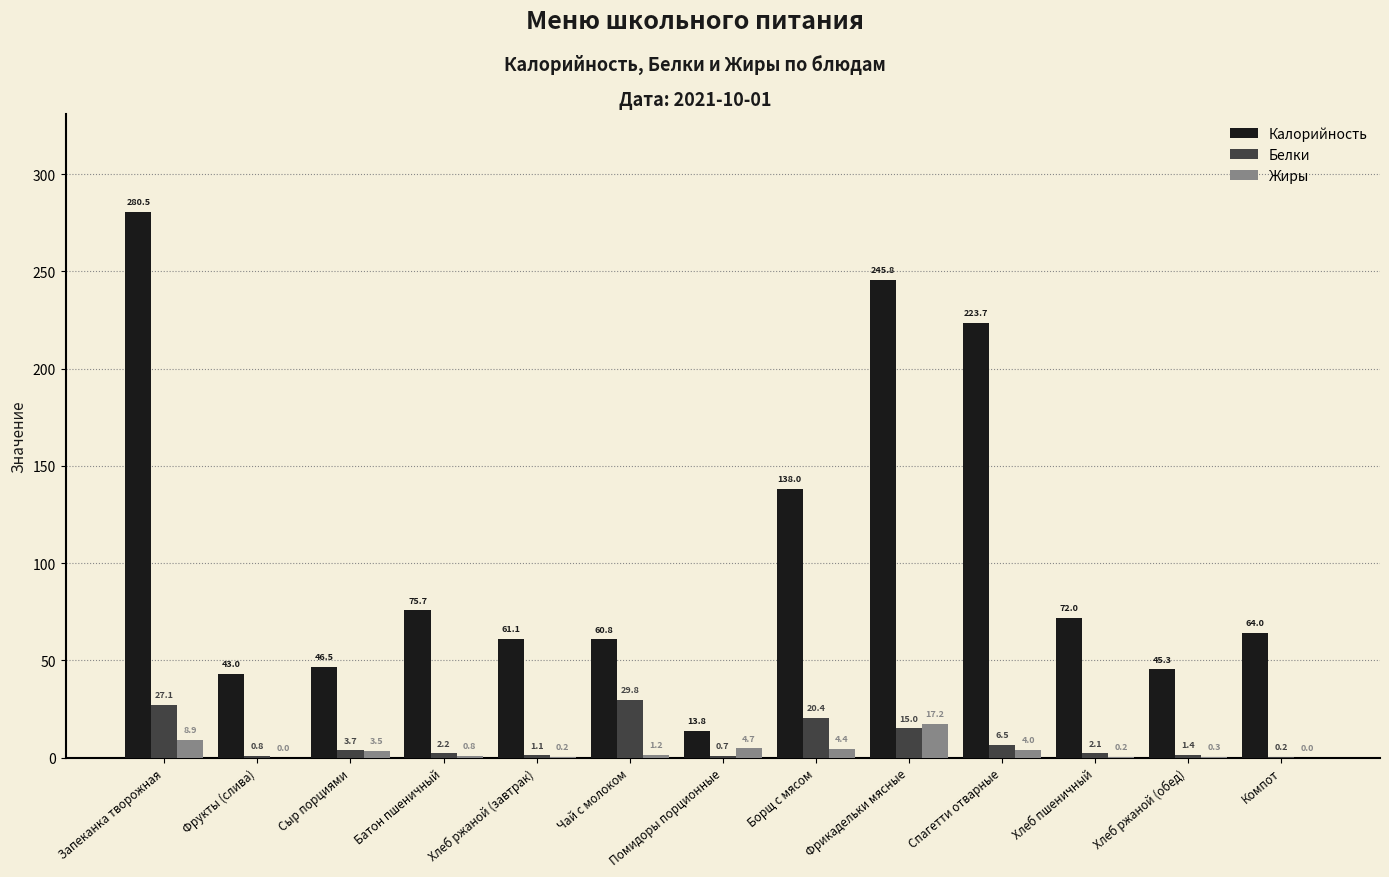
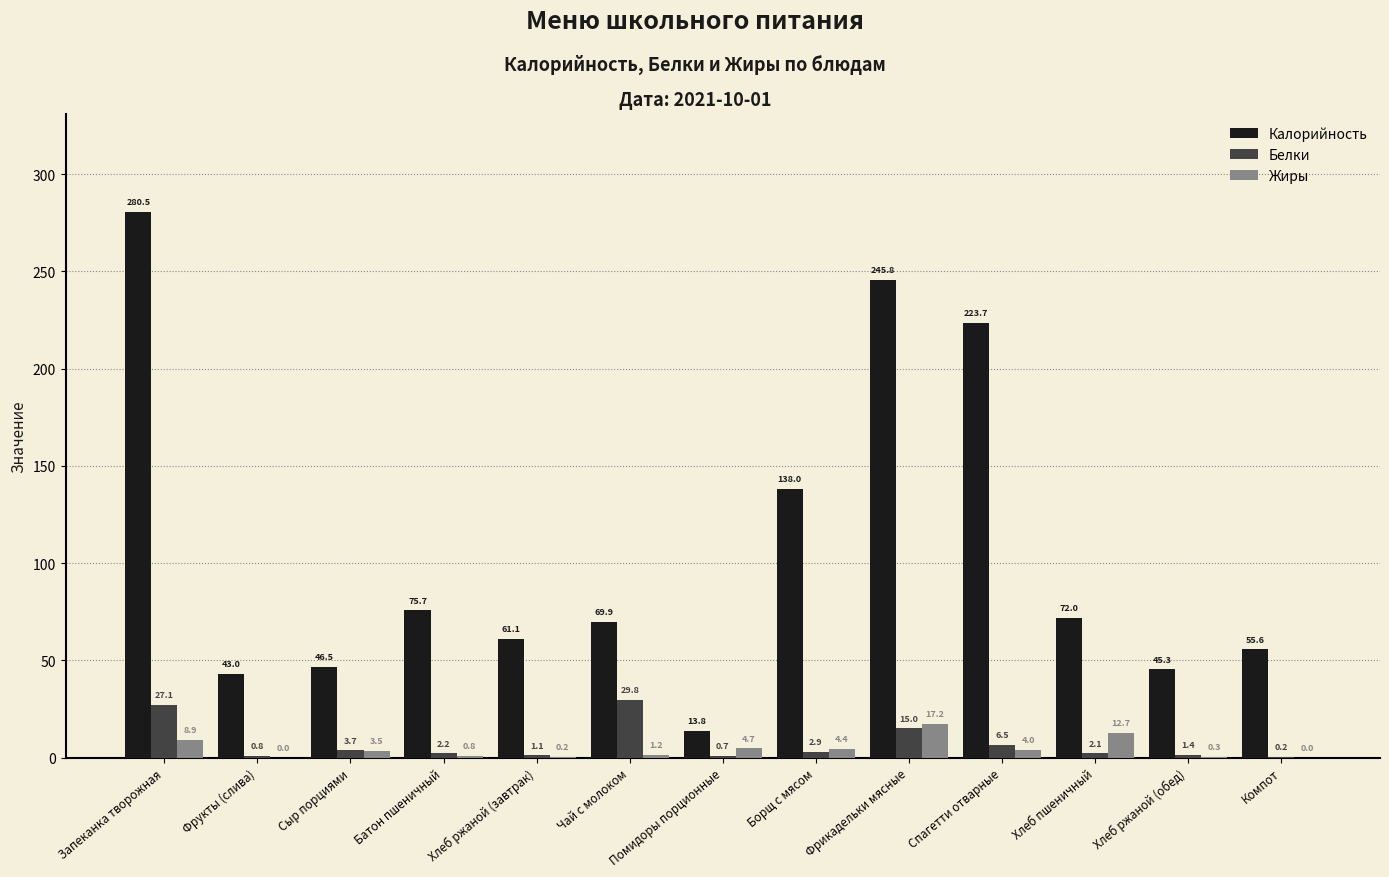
  {
    "Калорийность": {
      "Запеканка творожная": 280.5,
      "Фрукты (слива)": 43.0,
      "Сыр порциями": 46.5,
      "Батон пшеничный": 75.7,
      "Хлеб ржаной (завтрак)": 61.1,
-     "Чай с молоком": 60.8,
+     "Чай с молоком": 69.9,
      "Помидоры порционные": 13.8,
      "Борщ с мясом": 138.0,
      "Фрикадельки мясные": 245.8,
      "Спагетти отварные": 223.7,
      "Хлеб пшеничный": 72.0,
      "Хлеб ржаной (обед)": 45.3,
-     "Компот": 64.0
+     "Компот": 55.6
    },
    "Белки": {
      "Запеканка творожная": 27.1,
      "Фрукты (слива)": 0.8,
      "Сыр порциями": 3.7,
      "Батон пшеничный": 2.2,
      "Хлеб ржаной (завтрак)": 1.1,
      "Чай с молоком": 29.8,
      "Помидоры порционные": 0.7,
-     "Борщ с мясом": 20.4,
+     "Борщ с мясом": 2.9,
      "Фрикадельки мясные": 15.0,
      "Спагетти отварные": 6.5,
      "Хлеб пшеничный": 2.1,
      "Хлеб ржаной (обед)": 1.4,
      "Компот": 0.2
    },
    "Жиры": {
      "Запеканка творожная": 8.9,
      "Фрукты (слива)": 0.0,
      "Сыр порциями": 3.5,
      "Батон пшеничный": 0.8,
      "Хлеб ржаной (завтрак)": 0.2,
      "Чай с молоком": 1.2,
      "Помидоры порционные": 4.7,
      "Борщ с мясом": 4.4,
      "Фрикадельки мясные": 17.2,
      "Спагетти отварные": 4.0,
-     "Хлеб пшеничный": 0.2,
+     "Хлеб пшеничный": 12.7,
      "Хлеб ржаной (обед)": 0.3,
      "Компот": 0.0
    }
  }
